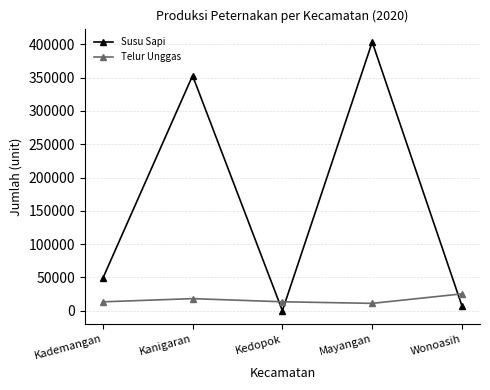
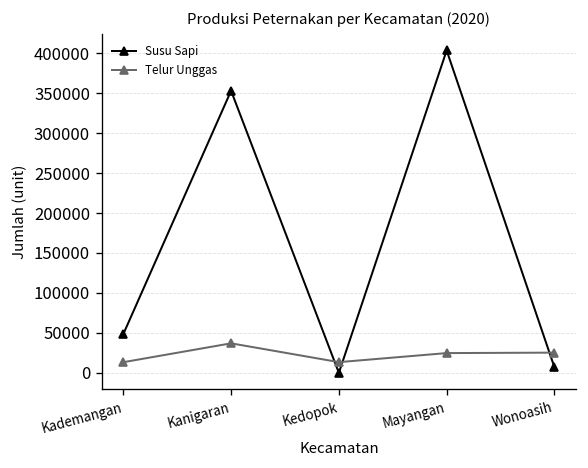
  {
    "Susu Sapi": {
      "Kademangan": 50000,
      "Kanigaran": 350000,
      "Kedopok": 0,
      "Mayangan": 400000,
      "Wonoasih": 10000
    },
    "Telur Unggas": {
      "Kademangan": 10000,
-     "Kanigaran": 20000,
+     "Kanigaran": 40000,
      "Kedopok": 10000,
-     "Mayangan": 10000,
+     "Mayangan": 20000,
      "Wonoasih": 30000
    }
  }
